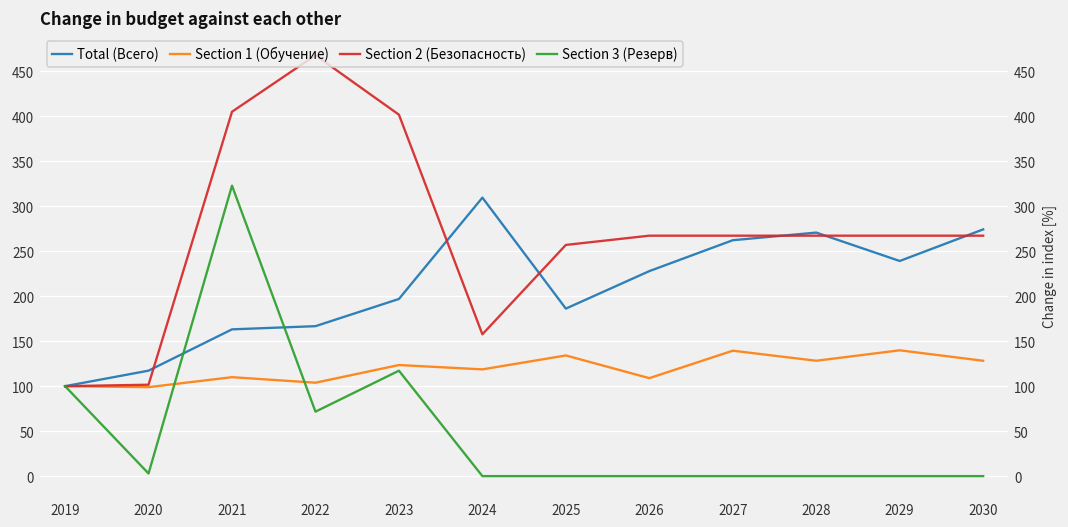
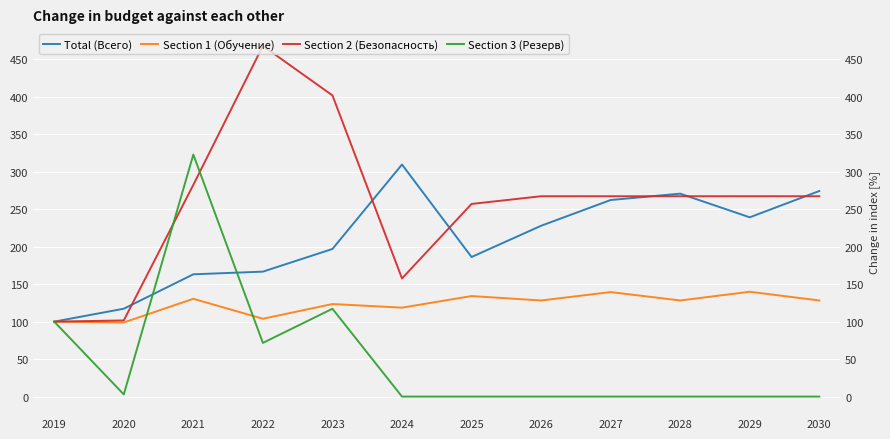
  {
    "Total (Всего)": {
      "2020": 120,
      "2021": 160,
      "2022": 170,
      "2023": 200,
      "2024": 310,
      "2025": 190,
      "2026": 230,
      "2027": 260,
      "2029": 240,
      "2030": 270
    },
    "Section 1 (Обучение)": {
-     "2021": 110,
+     "2021": 130,
      "2022": 100,
      "2023": 120,
      "2024": 120,
      "2025": 130,
-     "2026": 110,
+     "2026": 130,
      "2027": 140,
      "2028": 130,
      "2029": 140,
      "2030": 130
    },
    "Section 2 (Безопасность)": {
-     "2021": 410,
+     "2021": 280,
      "2023": 400,
      "2024": 160,
      "2025": 260,
      "2026": 270,
      "2027": 270,
      "2029": 270,
      "2030": 270
    },
    "Section 3 (Резерв)": {
      "2020": 0,
      "2021": 320,
      "2022": 70,
      "2023": 120,
      "2024": 0,
      "2025": 0,
      "2026": 0,
      "2027": 0,
      "2028": 0,
      "2029": 0,
      "2030": 0
    }
  }
